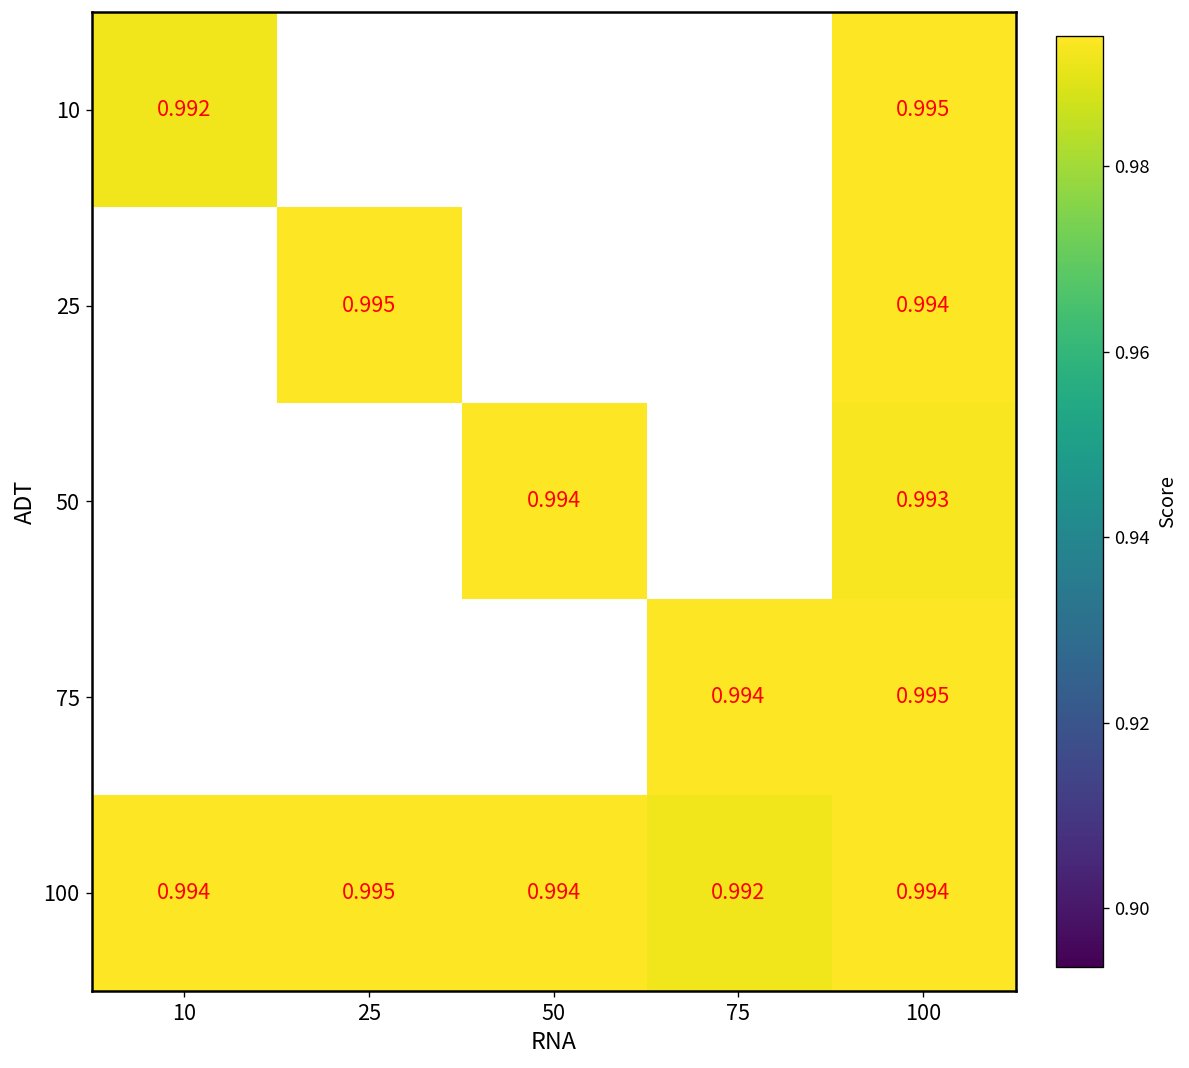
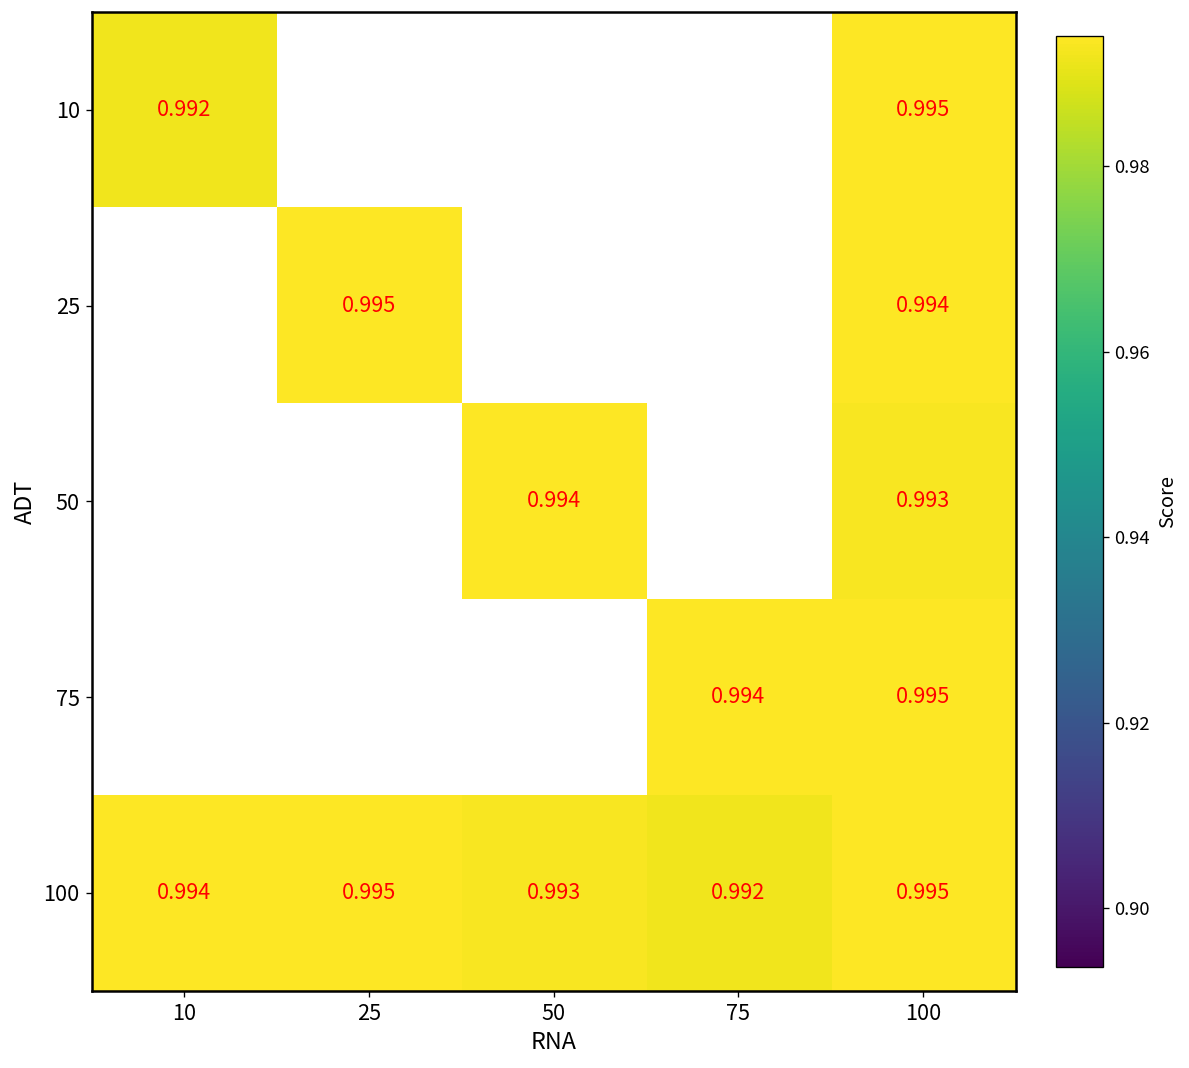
  {
    "10": {
      "10": 0.992,
      "100": 0.995
    },
    "25": {
      "25": 0.995,
      "100": 0.994
    },
    "50": {
      "50": 0.994,
      "100": 0.993
    },
    "75": {
      "75": 0.994,
      "100": 0.995
    },
    "100": {
      "10": 0.994,
      "25": 0.995,
-     "50": 0.994,
+     "50": 0.993,
      "75": 0.992,
-     "100": 0.994
+     "100": 0.995
    }
  }
